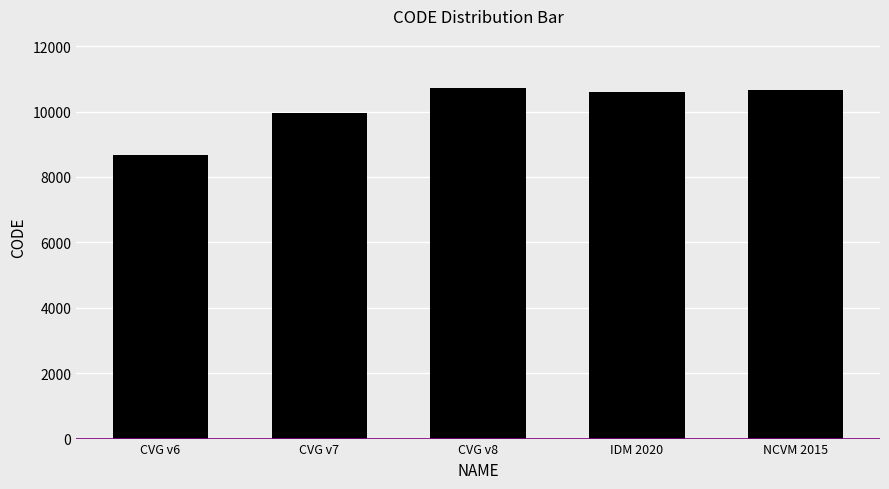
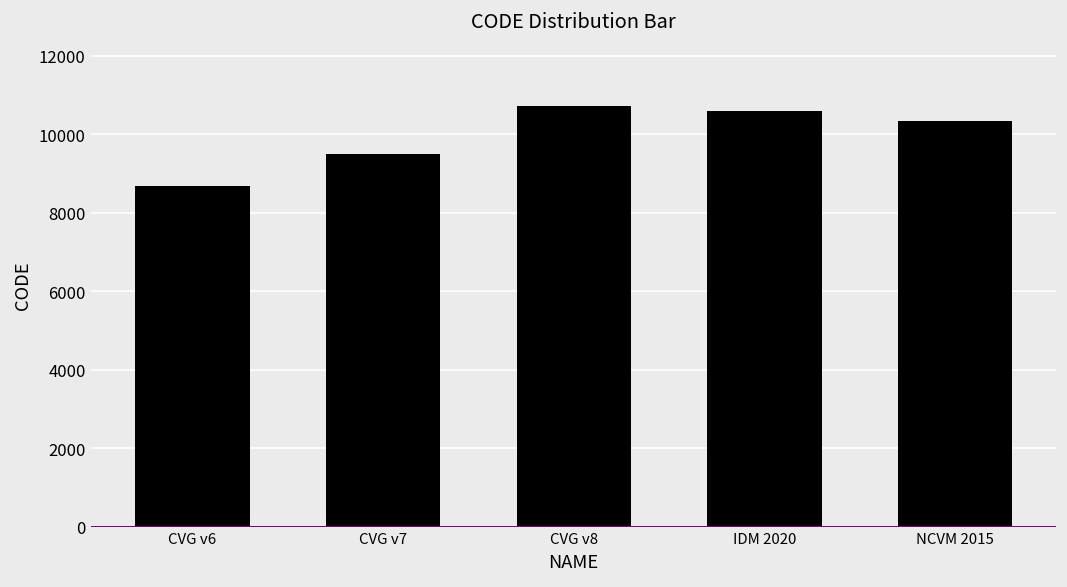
  {
    "CVG v6": 8700,
-   "CVG v7": 10000,
+   "CVG v7": 9500,
    "CVG v8": 10700,
    "IDM 2020": 10600,
-   "NCVM 2015": 10700
+   "NCVM 2015": 10300
  }
